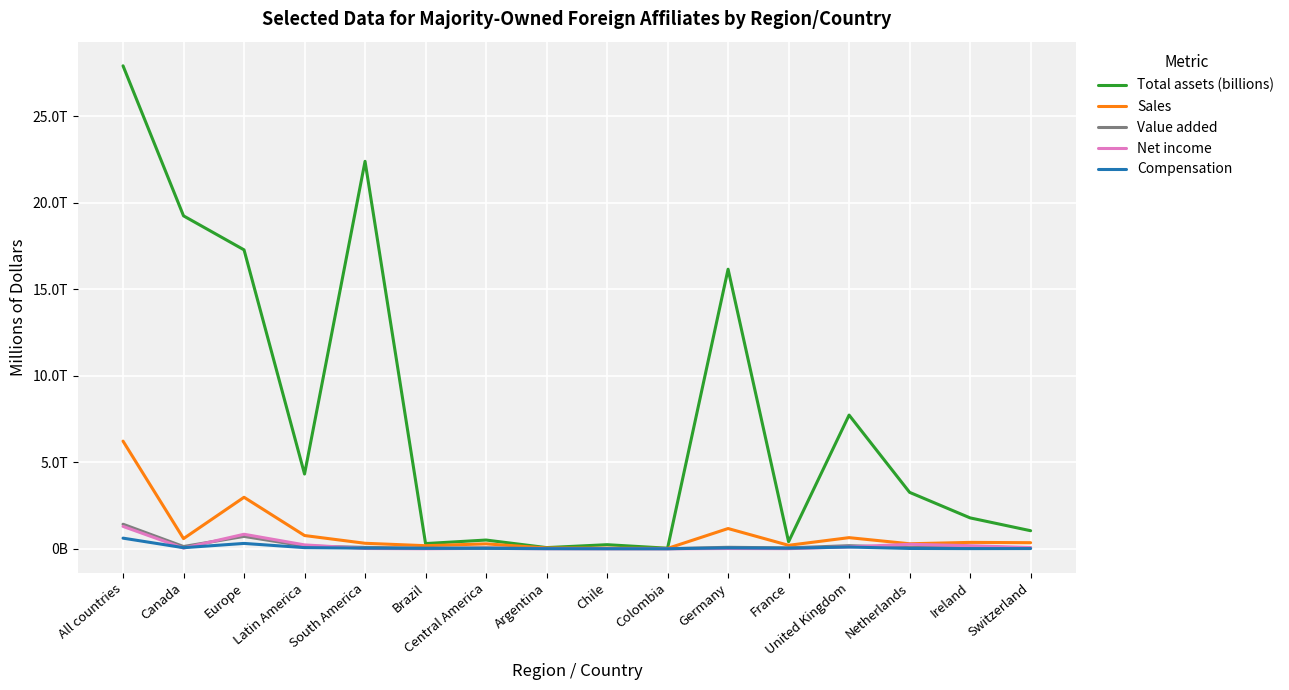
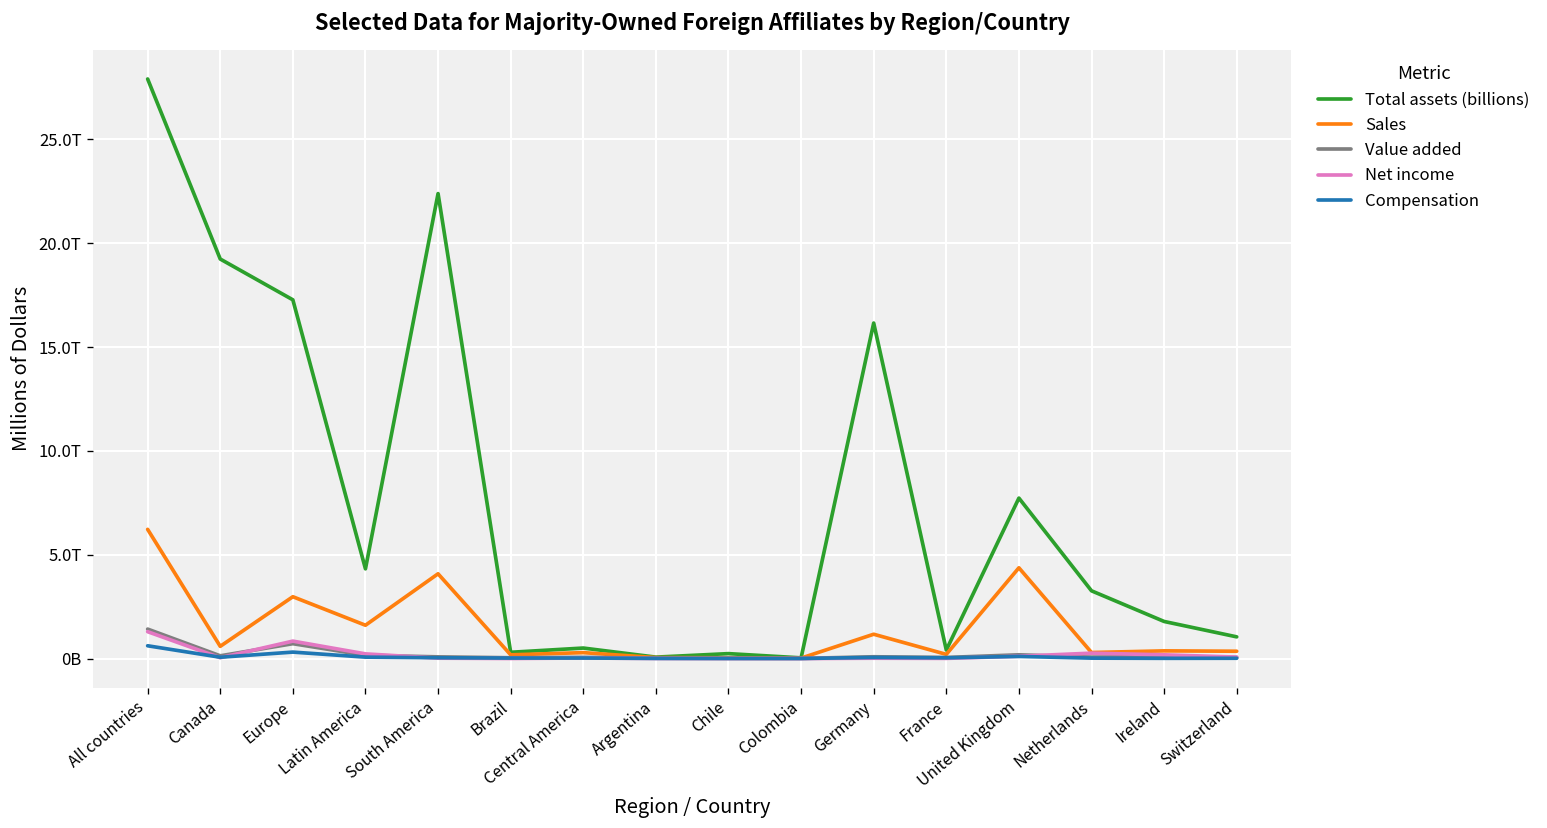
  {
    "Total assets (billions)": {
      "All countries": "27.9T",
      "Canada": "19.2T",
      "Europe": "17.3T",
      "Latin America": "4.3T",
      "South America": "22.4T",
      "Central America": "0.5T",
      "Chile": "0.2T",
      "Germany": "16.2T",
      "France": "0.4T",
      "United Kingdom": "7.7T",
      "Netherlands": "3.3T",
      "Ireland": "1.8T",
      "Switzerland": "1.0T"
    },
    "Sales": {
      "All countries": "6.2T",
      "Canada": "0.6T",
      "Europe": "3.0T",
-     "Latin America": "0.8T",
-     "South America": "0.3T",
+     "Latin America": "1.6T",
+     "South America": "4.1T",
      "Central America": "0.3T",
      "Germany": "1.2T",
      "France": "0.2T",
-     "United Kingdom": "0.6T",
+     "United Kingdom": "4.4T",
      "Ireland": "0.4T",
      "Switzerland": "0.4T"
    },
    "Compensation": {
      "All countries": "0.6T",
      "Europe": "0.3T"
    }
  }
